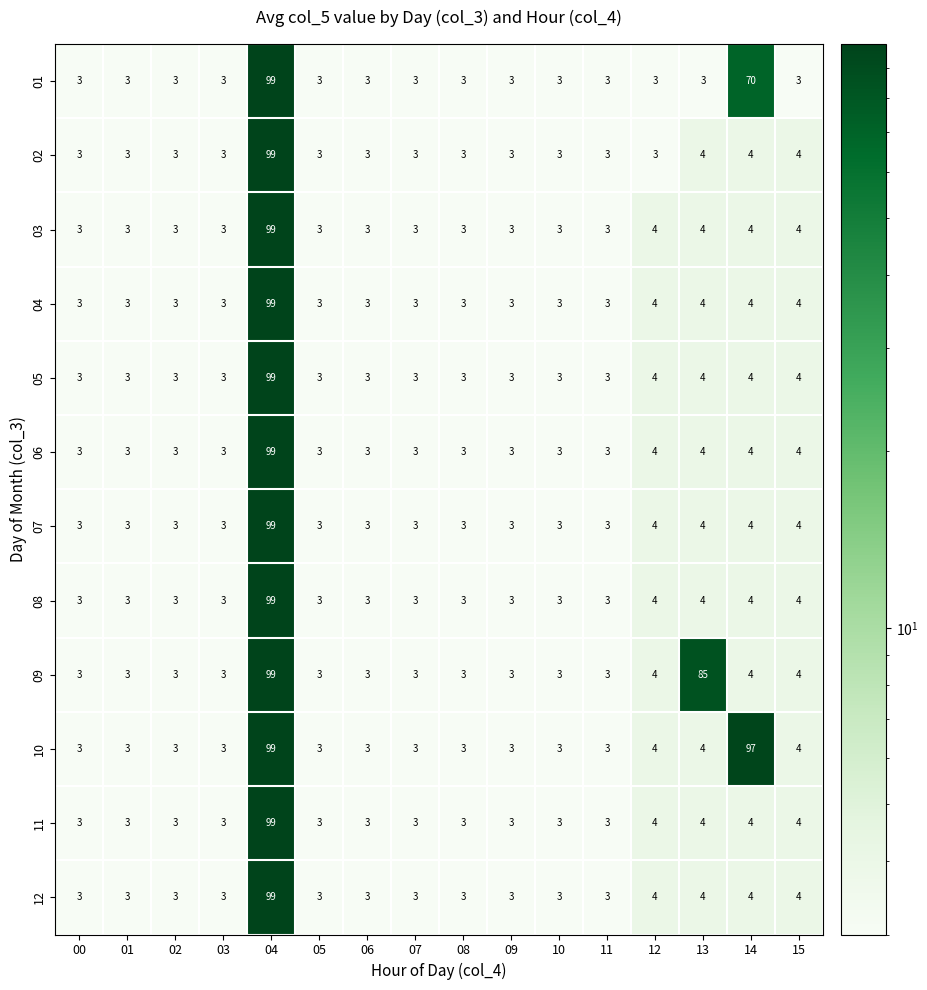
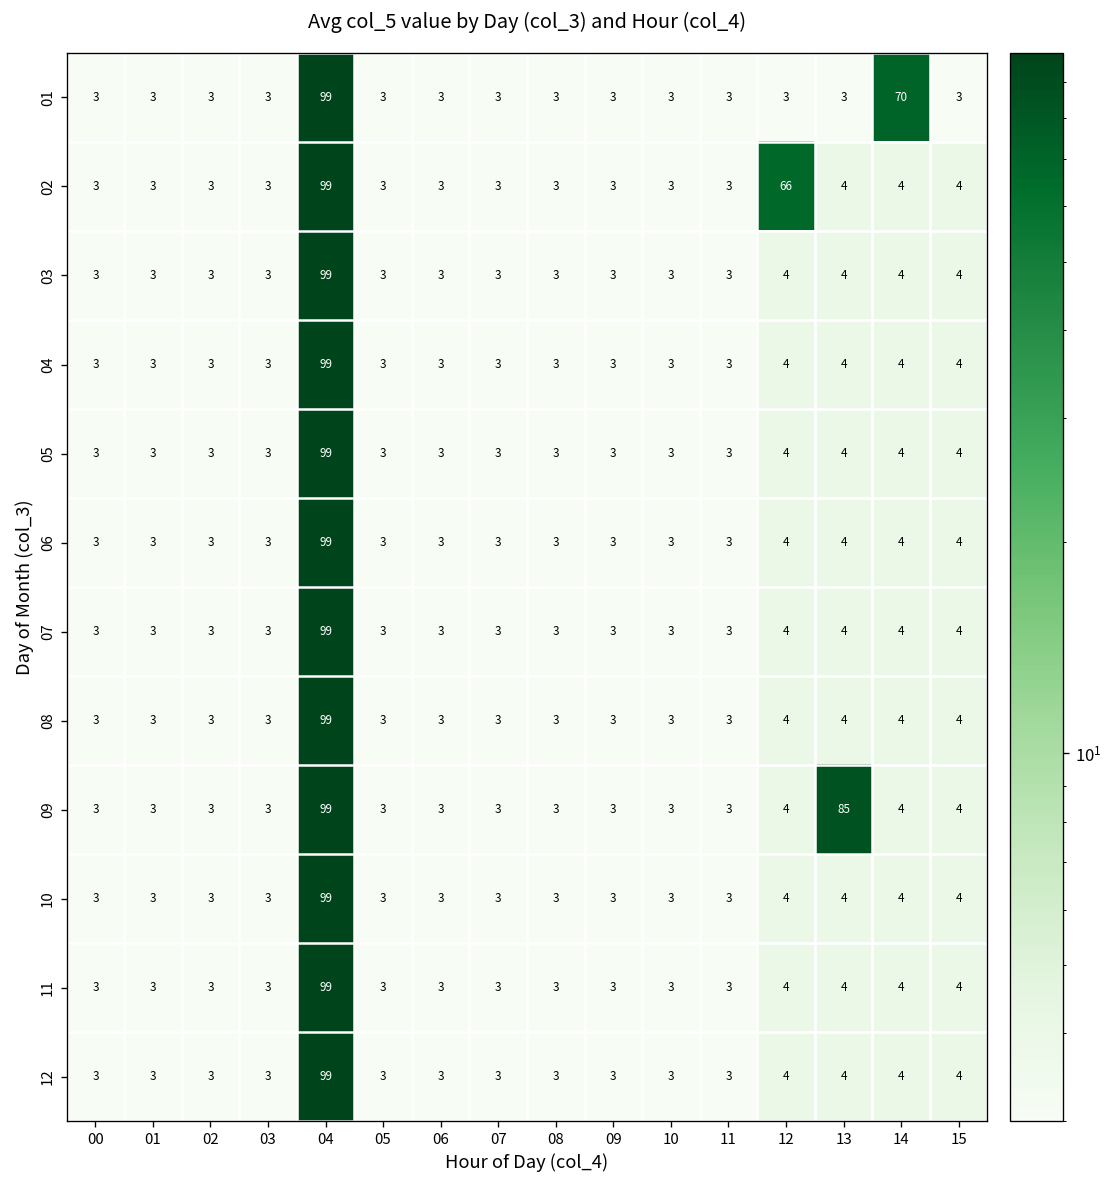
  {
    "01": {
      "00": 3,
      "01": 3,
      "02": 3,
      "03": 3,
      "04": 99,
      "05": 3,
      "06": 3,
      "07": 3,
      "08": 3,
      "09": 3,
      "10": 3,
      "11": 3,
      "12": 3,
      "13": 3,
      "14": 70,
      "15": 3
    },
    "02": {
      "00": 3,
      "01": 3,
      "02": 3,
      "03": 3,
      "04": 99,
      "05": 3,
      "06": 3,
      "07": 3,
      "08": 3,
      "09": 3,
      "10": 3,
      "11": 3,
-     "12": 3,
+     "12": 66,
      "13": 4,
      "14": 4,
      "15": 4
    },
    "03": {
      "00": 3,
      "01": 3,
      "02": 3,
      "03": 3,
      "04": 99,
      "05": 3,
      "06": 3,
      "07": 3,
      "08": 3,
      "09": 3,
      "10": 3,
      "11": 3,
      "12": 4,
      "13": 4,
      "14": 4,
      "15": 4
    },
    "04": {
      "00": 3,
      "01": 3,
      "02": 3,
      "03": 3,
      "04": 99,
      "05": 3,
      "06": 3,
      "07": 3,
      "08": 3,
      "09": 3,
      "10": 3,
      "11": 3,
      "12": 4,
      "13": 4,
      "14": 4,
      "15": 4
    },
    "05": {
      "00": 3,
      "01": 3,
      "02": 3,
      "03": 3,
      "04": 99,
      "05": 3,
      "06": 3,
      "07": 3,
      "08": 3,
      "09": 3,
      "10": 3,
      "11": 3,
      "12": 4,
      "13": 4,
      "14": 4,
      "15": 4
    },
    "06": {
      "00": 3,
      "01": 3,
      "02": 3,
      "03": 3,
      "04": 99,
      "05": 3,
      "06": 3,
      "07": 3,
      "08": 3,
      "09": 3,
      "10": 3,
      "11": 3,
      "12": 4,
      "13": 4,
      "14": 4,
      "15": 4
    },
    "07": {
      "00": 3,
      "01": 3,
      "02": 3,
      "03": 3,
      "04": 99,
      "05": 3,
      "06": 3,
      "07": 3,
      "08": 3,
      "09": 3,
      "10": 3,
      "11": 3,
      "12": 4,
      "13": 4,
      "14": 4,
      "15": 4
    },
    "08": {
      "00": 3,
      "01": 3,
      "02": 3,
      "03": 3,
      "04": 99,
      "05": 3,
      "06": 3,
      "07": 3,
      "08": 3,
      "09": 3,
      "10": 3,
      "11": 3,
      "12": 4,
      "13": 4,
      "14": 4,
      "15": 4
    },
    "09": {
      "00": 3,
      "01": 3,
      "02": 3,
      "03": 3,
      "04": 99,
      "05": 3,
      "06": 3,
      "07": 3,
      "08": 3,
      "09": 3,
      "10": 3,
      "11": 3,
      "12": 4,
      "13": 85,
      "14": 4,
      "15": 4
    },
    "10": {
      "00": 3,
      "01": 3,
      "02": 3,
      "03": 3,
      "04": 99,
      "05": 3,
      "06": 3,
      "07": 3,
      "08": 3,
      "09": 3,
      "10": 3,
      "11": 3,
      "12": 4,
      "13": 4,
-     "14": 97,
+     "14": 4,
      "15": 4
    },
    "11": {
      "00": 3,
      "01": 3,
      "02": 3,
      "03": 3,
      "04": 99,
      "05": 3,
      "06": 3,
      "07": 3,
      "08": 3,
      "09": 3,
      "10": 3,
      "11": 3,
      "12": 4,
      "13": 4,
      "14": 4,
      "15": 4
    },
    "12": {
      "00": 3,
      "01": 3,
      "02": 3,
      "03": 3,
      "04": 99,
      "05": 3,
      "06": 3,
      "07": 3,
      "08": 3,
      "09": 3,
      "10": 3,
      "11": 3,
      "12": 4,
      "13": 4,
      "14": 4,
      "15": 4
    }
  }
